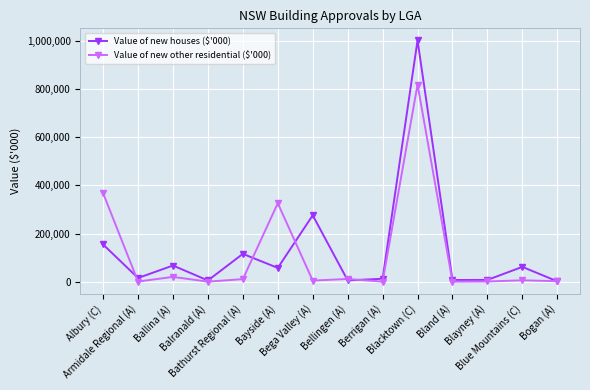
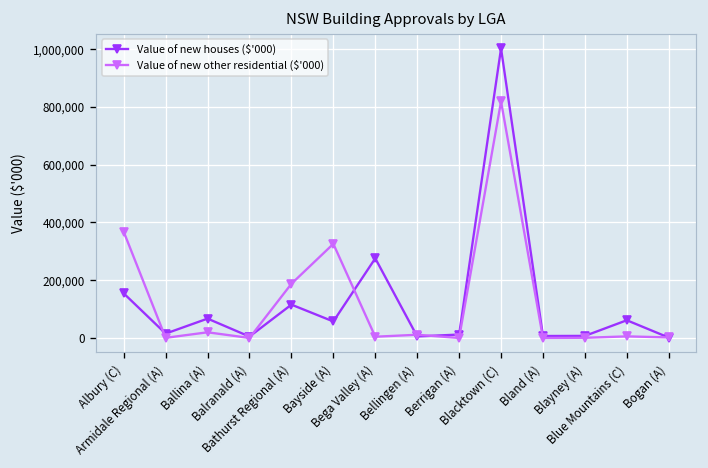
  {
    "Value of new houses ($'000)": {
      "Albury (C)": "150,000",
      "Armidale Regional (A)": "20,000",
      "Ballina (A)": "70,000",
      "Bathurst Regional (A)": "120,000",
      "Bayside (A)": "60,000",
      "Bega Valley (A)": "280,000",
      "Berrigan (A)": "10,000",
      "Blacktown (C)": "1,000,000",
      "Blue Mountains (C)": "60,000"
    },
    "Value of new other residential ($'000)": {
      "Albury (C)": "370,000",
      "Armidale Regional (A)": "0",
      "Ballina (A)": "20,000",
-     "Bathurst Regional (A)": "10,000",
+     "Bathurst Regional (A)": "190,000",
      "Bayside (A)": "330,000",
      "Bega Valley (A)": "0",
      "Berrigan (A)": "0",
      "Blacktown (C)": "820,000",
      "Blue Mountains (C)": "10,000"
    }
  }
